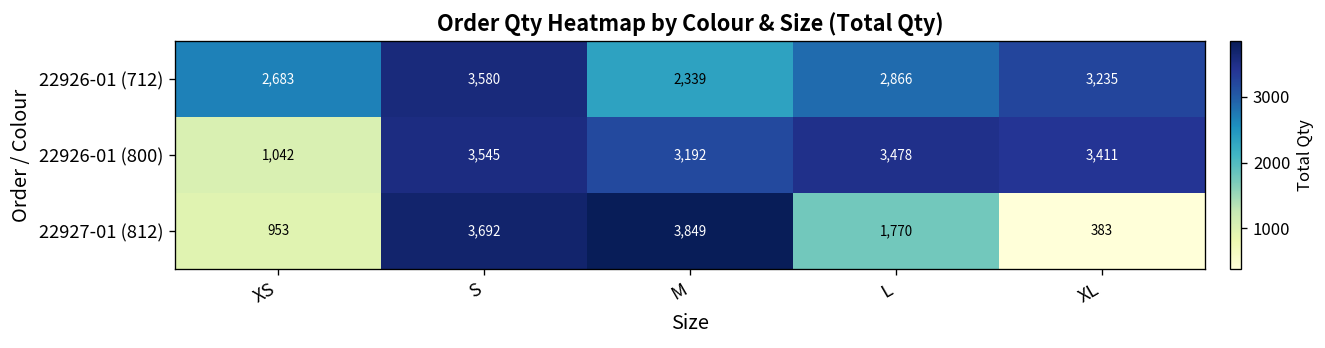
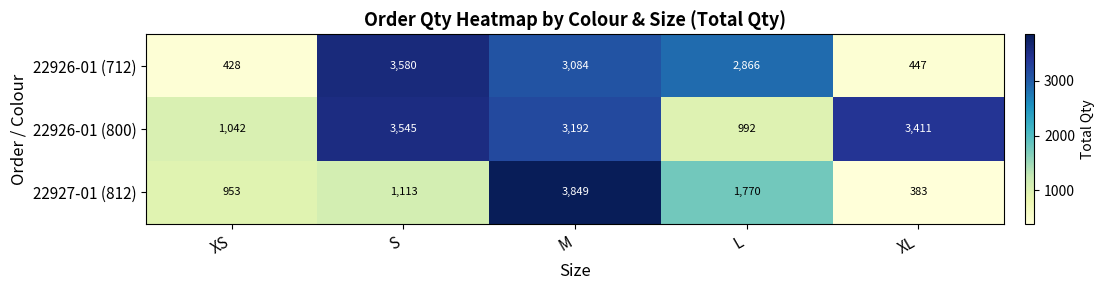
  {
    "22926-01 (712)": {
-     "XS": "2,683",
+     "XS": "428",
      "S": "3,580",
-     "M": "2,339",
+     "M": "3,084",
      "L": "2,866",
-     "XL": "3,235"
+     "XL": "447"
    },
    "22926-01 (800)": {
      "XS": "1,042",
      "S": "3,545",
      "M": "3,192",
-     "L": "3,478",
+     "L": "992",
      "XL": "3,411"
    },
    "22927-01 (812)": {
      "XS": "953",
-     "S": "3,692",
+     "S": "1,113",
      "M": "3,849",
      "L": "1,770",
      "XL": "383"
    }
  }
